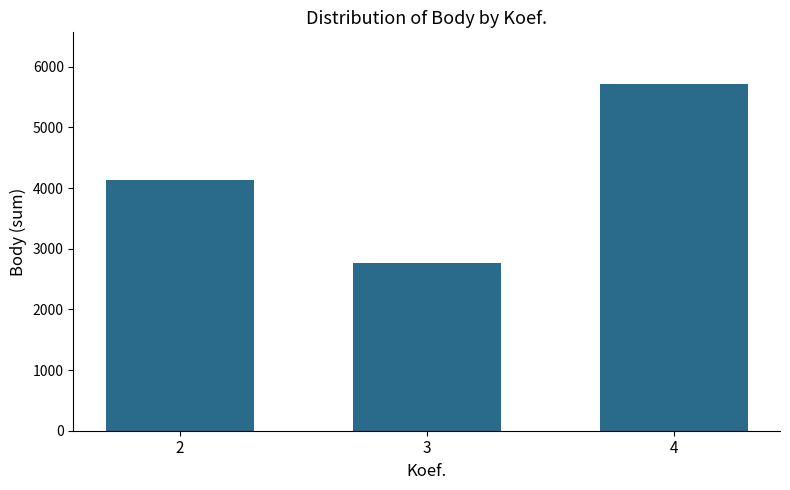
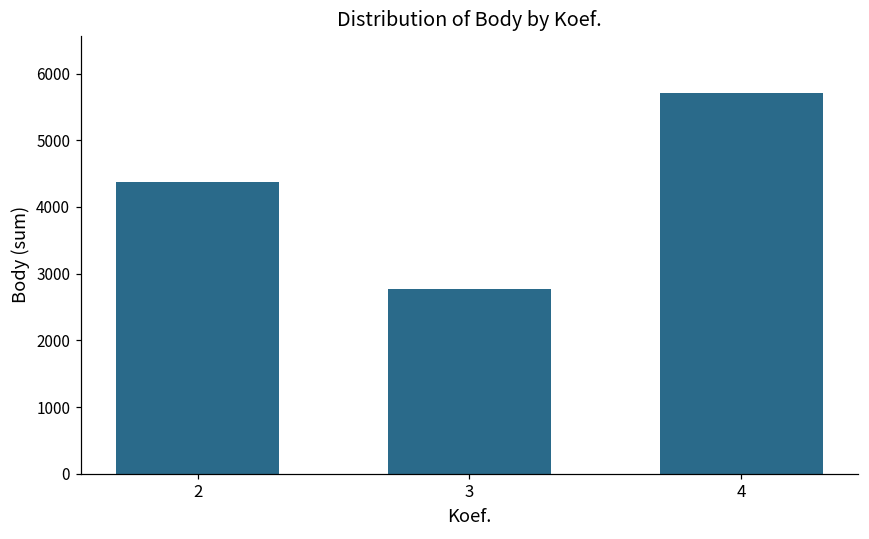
  {
-   "2": 4100,
+   "2": 4400,
    "3": 2800,
    "4": 5700
  }
